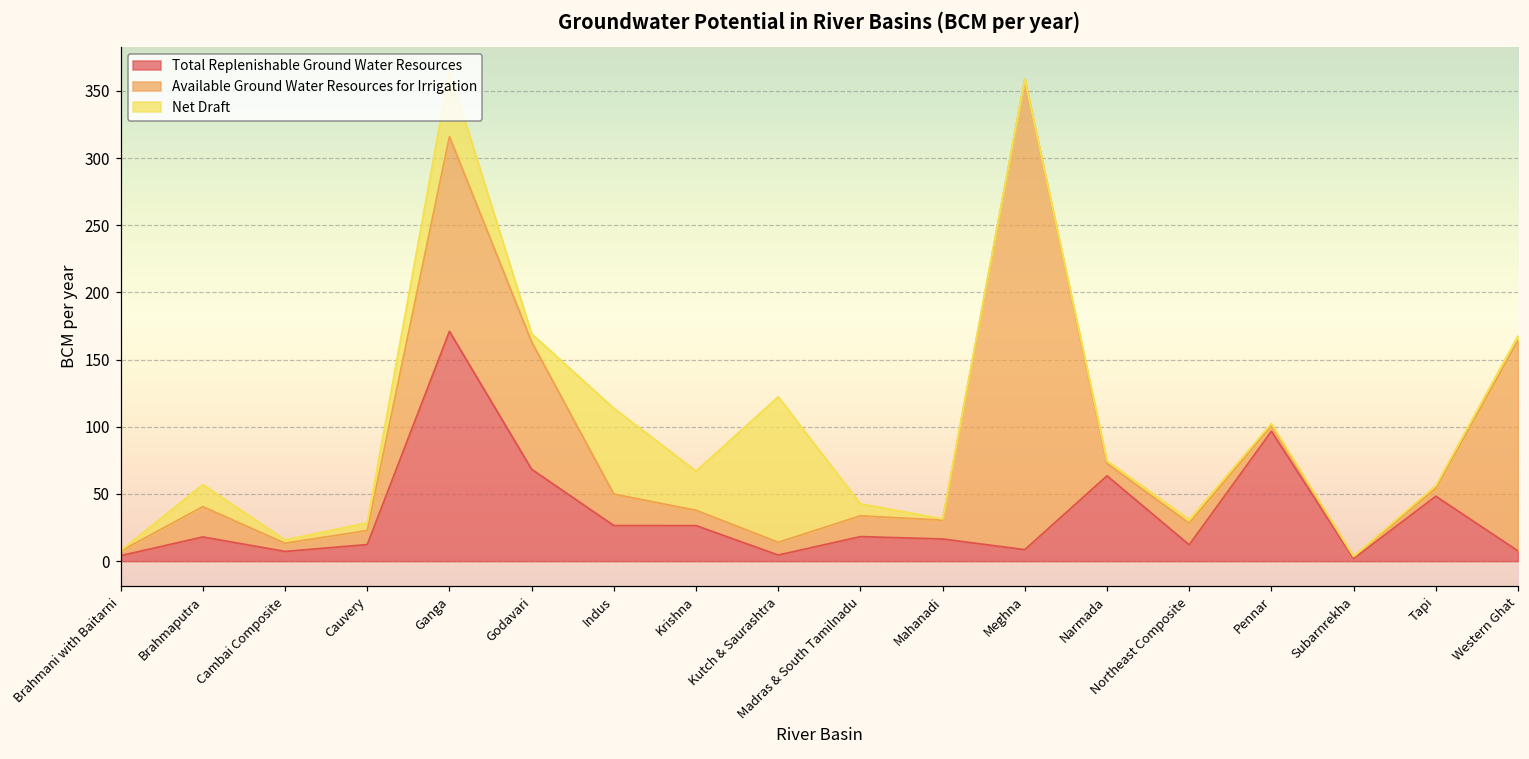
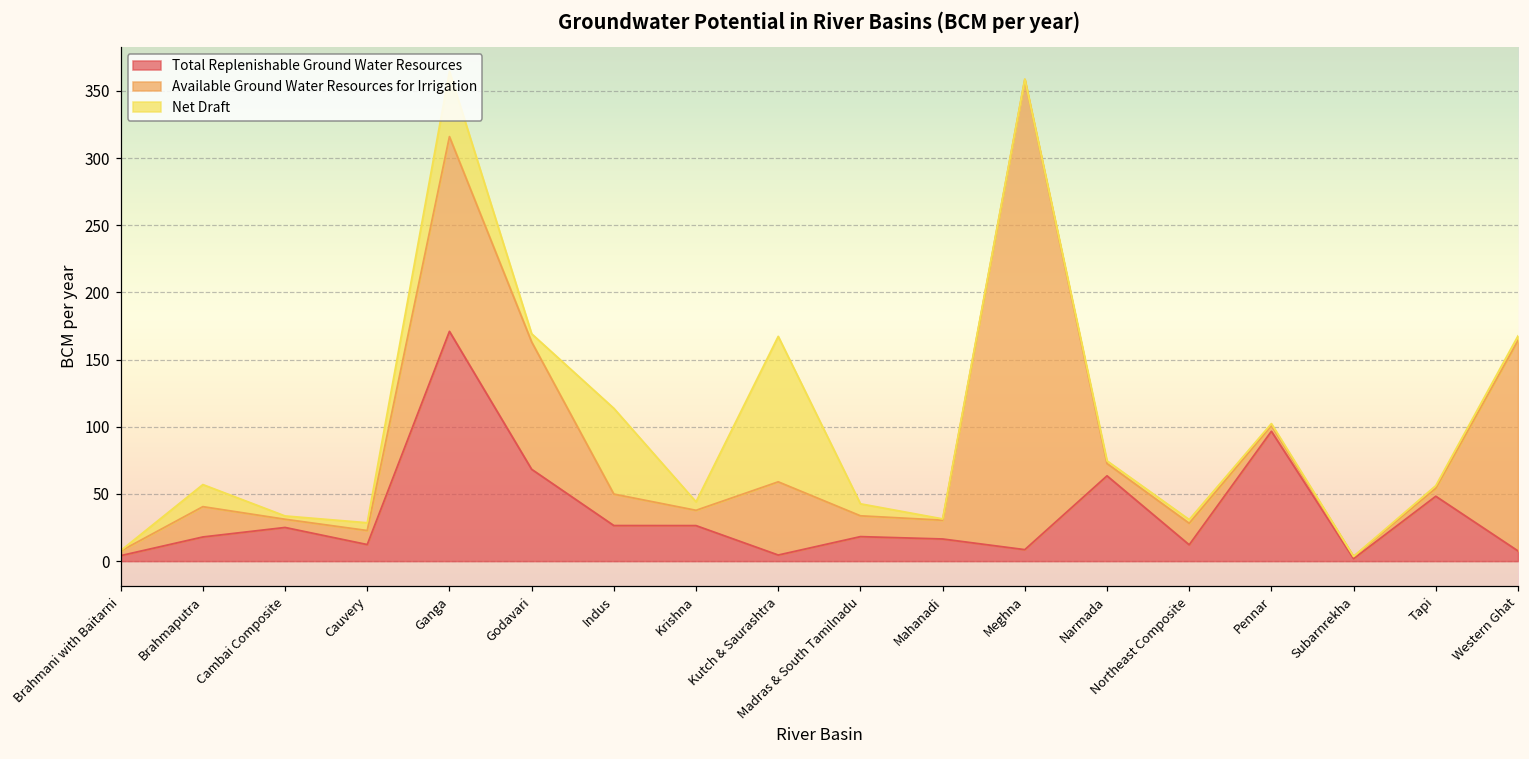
  {
    "Total Replenishable Ground Water Resources": {
      "Brahmani with Baitarni": 4,
      "Brahmaputra": 18,
-     "Cambai Composite": 7,
+     "Cambai Composite": 25,
      "Cauvery": 12,
      "Ganga": 171,
      "Godavari": 68,
      "Indus": 26,
      "Krishna": 26,
      "Kutch & Saurashtra": 5,
      "Madras & South Tamilnadu": 18,
      "Mahanadi": 16,
      "Meghna": 9,
      "Narmada": 63,
      "Northeast Composite": 12,
      "Pennar": 97,
      "Tapi": 48,
      "Western Ghat": 8
    },
    "Available Ground Water Resources for Irrigation": {
      "Brahmaputra": 23,
      "Cambai Composite": 6,
      "Cauvery": 10,
      "Ganga": 145,
      "Godavari": 95,
      "Indus": 23,
      "Krishna": 11,
-     "Kutch & Saurashtra": 9,
+     "Kutch & Saurashtra": 54,
      "Madras & South Tamilnadu": 15,
      "Northeast Composite": 16,
      "Western Ghat": 157
    },
    "Net Draft": {
      "Brahmaputra": 16,
      "Cambai Composite": 2,
      "Cauvery": 6,
      "Godavari": 6,
      "Indus": 64,
-     "Krishna": 29,
+     "Krishna": 6,
      "Kutch & Saurashtra": 108,
      "Madras & South Tamilnadu": 9,
      "Northeast Composite": 3,
      "Western Ghat": 3
    }
  }
